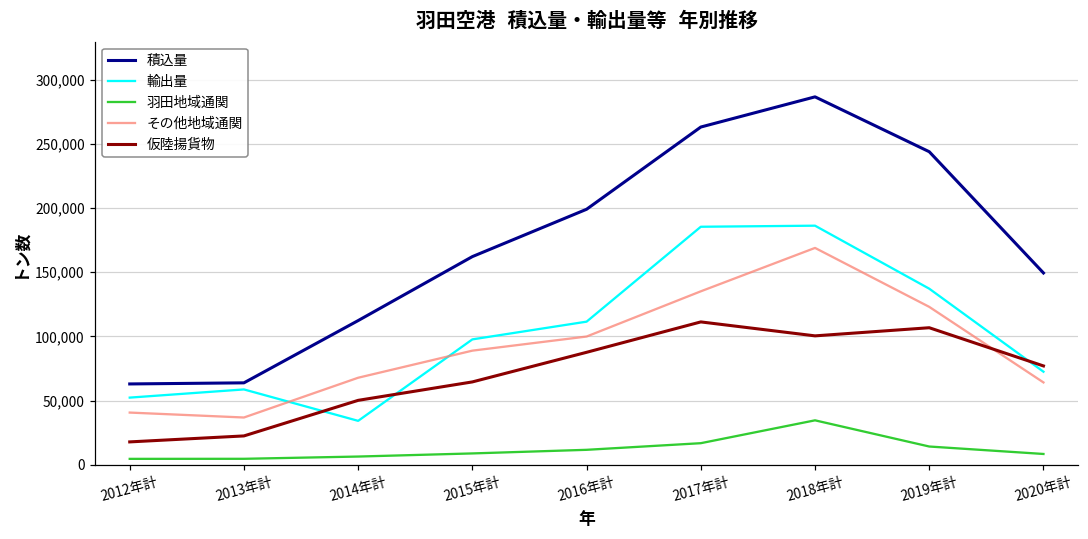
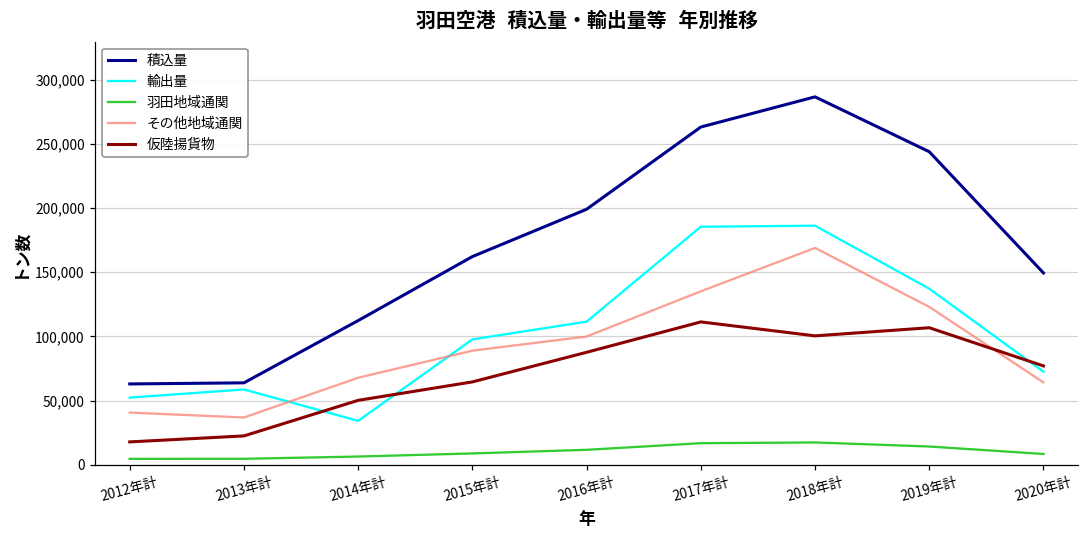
  {
    "積込量": {
      "2012年計": "63,000",
      "2013年計": "64,000",
      "2014年計": "112,000",
      "2015年計": "162,000",
      "2016年計": "199,000",
      "2017年計": "263,000",
      "2018年計": "287,000",
      "2019年計": "244,000",
      "2020年計": "149,000"
    },
    "輸出量": {
      "2012年計": "52,000",
      "2013年計": "59,000",
      "2014年計": "34,000",
      "2015年計": "98,000",
      "2016年計": "111,000",
      "2017年計": "185,000",
      "2018年計": "186,000",
      "2019年計": "137,000",
      "2020年計": "72,000"
    },
    "羽田地域通関": {
      "2012年計": "5,000",
      "2013年計": "5,000",
      "2014年計": "6,000",
      "2015年計": "9,000",
      "2016年計": "12,000",
      "2017年計": "17,000",
-     "2018年計": "35,000",
+     "2018年計": "17,000",
      "2019年計": "14,000",
      "2020年計": "8,000"
    },
    "その他地域通関": {
      "2012年計": "41,000",
      "2013年計": "37,000",
      "2014年計": "68,000",
      "2015年計": "89,000",
      "2016年計": "100,000",
      "2017年計": "135,000",
      "2018年計": "169,000",
      "2019年計": "123,000",
      "2020年計": "64,000"
    },
    "仮陸揚貨物": {
      "2012年計": "18,000",
      "2013年計": "22,000",
      "2014年計": "50,000",
      "2015年計": "64,000",
      "2016年計": "88,000",
      "2017年計": "111,000",
      "2018年計": "100,000",
      "2019年計": "107,000",
      "2020年計": "77,000"
    }
  }
